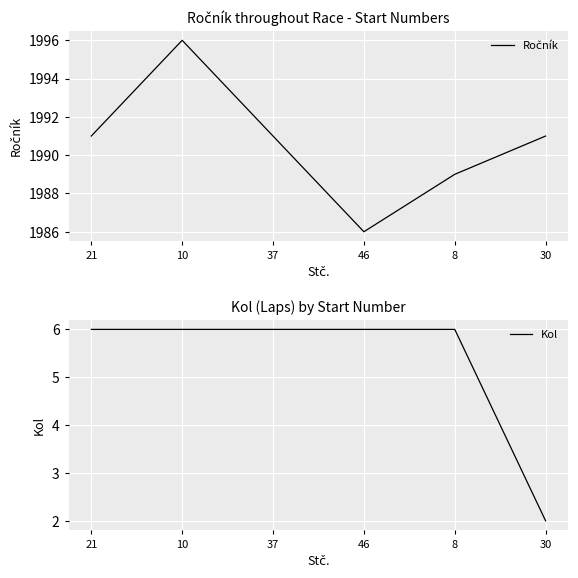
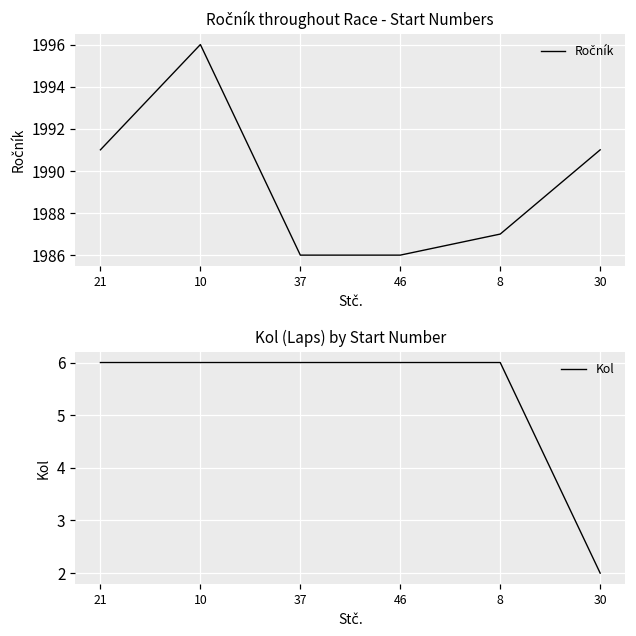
  {
    "Ročník throughout Race - Start Numbers": {
      "21": 1991,
      "10": 1996,
-     "37": 1991,
+     "37": 1986,
      "46": 1986,
-     "8": 1989,
+     "8": 1987,
      "30": 1991
    },
    "Kol (Laps) by Start Number": {
      "21": 6.0,
      "10": 6.0,
      "37": 6.0,
      "46": 6.0,
      "8": 6.0,
      "30": 2.0
    }
  }
